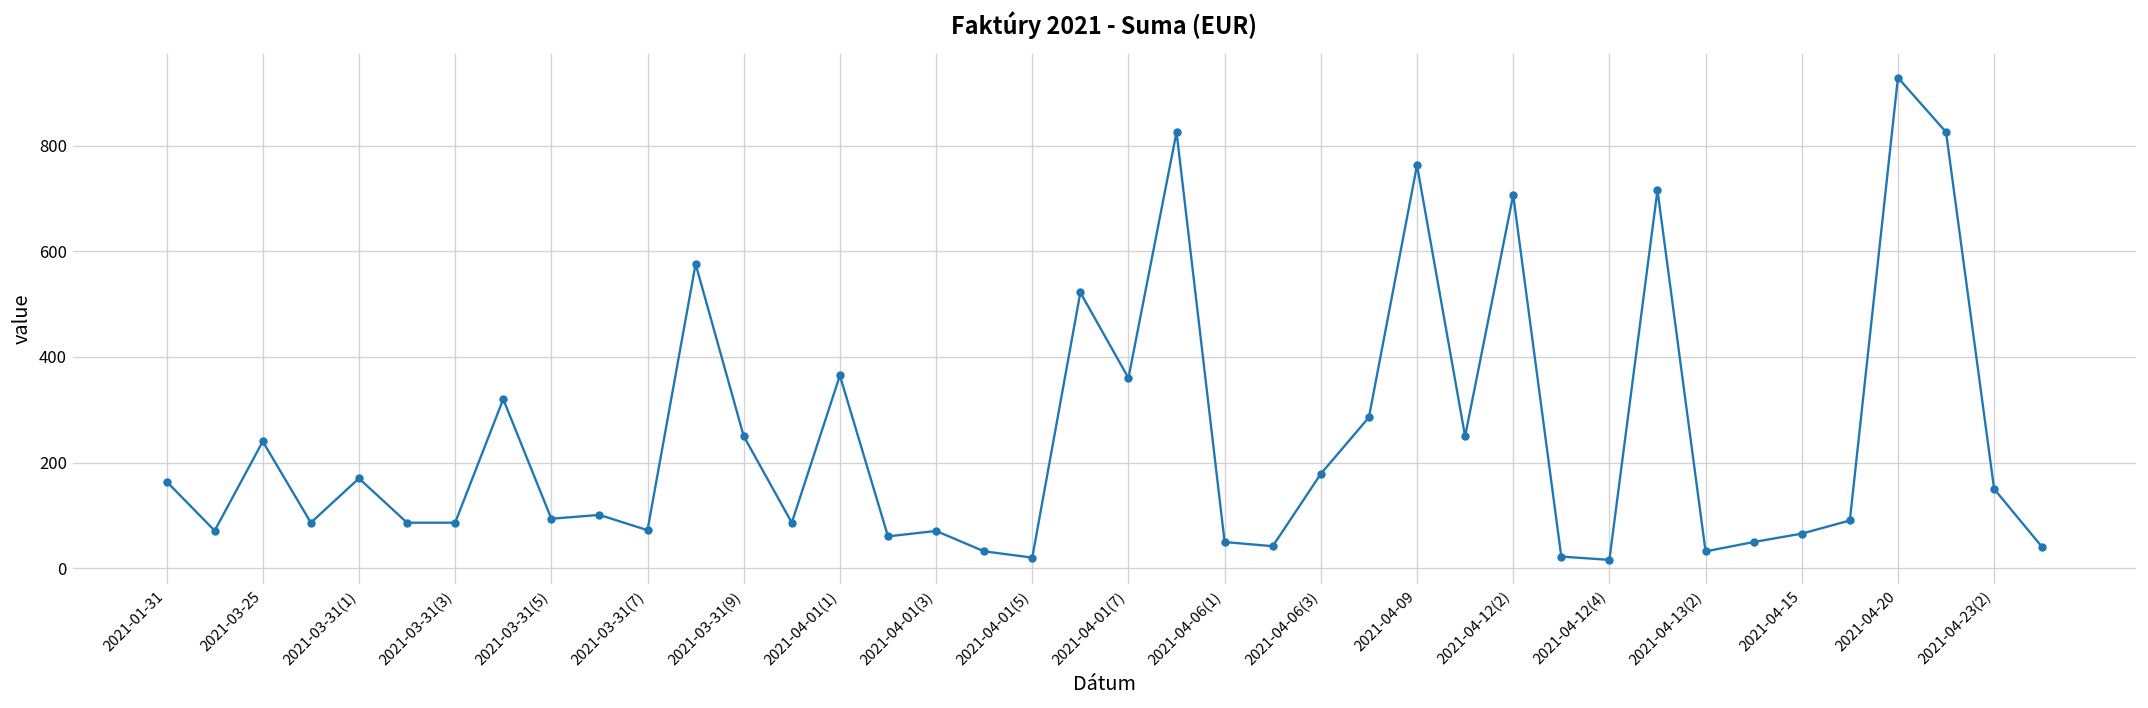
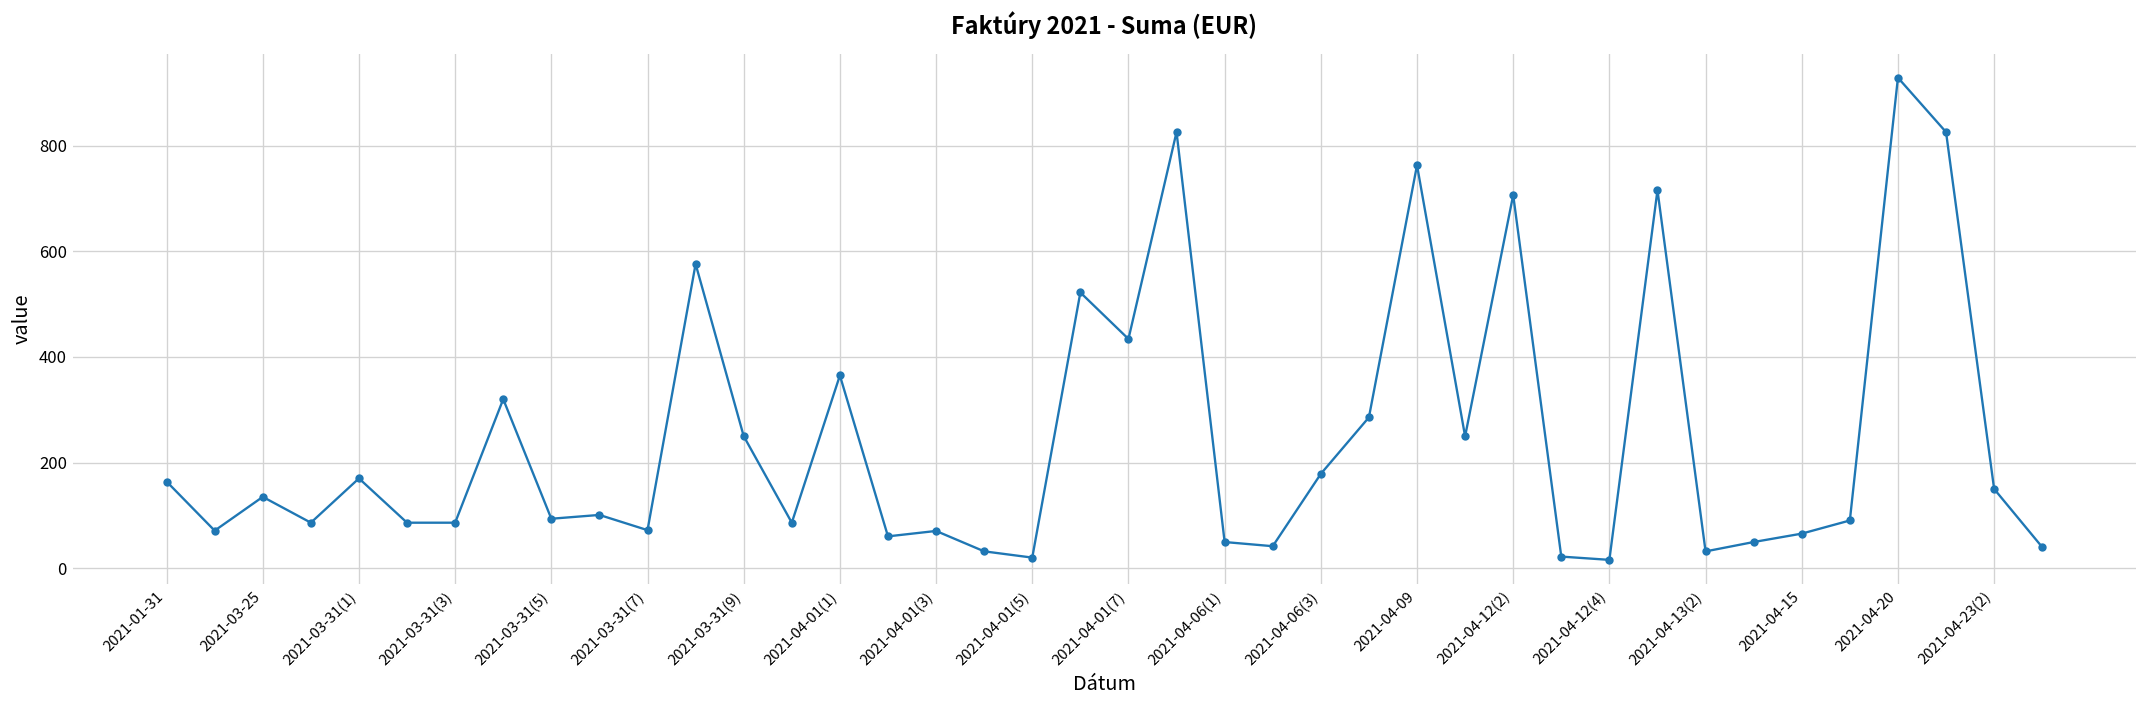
  {
    "2021-01-31": 160,
-   "2021-03-25": 240,
+   "2021-03-25": 140,
    "2021-03-31(1)": 170,
    "2021-03-31(3)": 90,
    "2021-03-31(5)": 90,
    "2021-03-31(7)": 70,
    "2021-03-31(9)": 250,
    "2021-04-01(1)": 360,
    "2021-04-01(3)": 70,
    "2021-04-01(5)": 20,
-   "2021-04-01(7)": 360,
+   "2021-04-01(7)": 430,
    "2021-04-06(1)": 50,
    "2021-04-06(3)": 180,
    "2021-04-09": 760,
    "2021-04-12(2)": 710,
    "2021-04-12(4)": 20,
    "2021-04-13(2)": 30,
    "2021-04-15": 70,
    "2021-04-20": 930,
    "2021-04-23(2)": 150
  }
